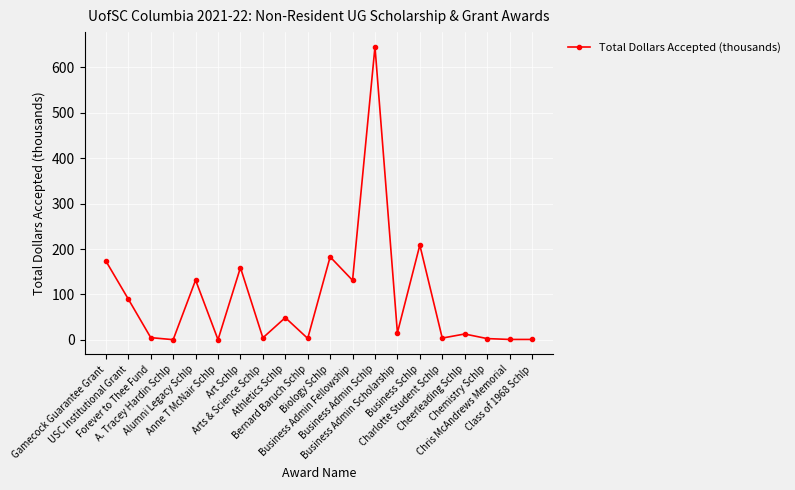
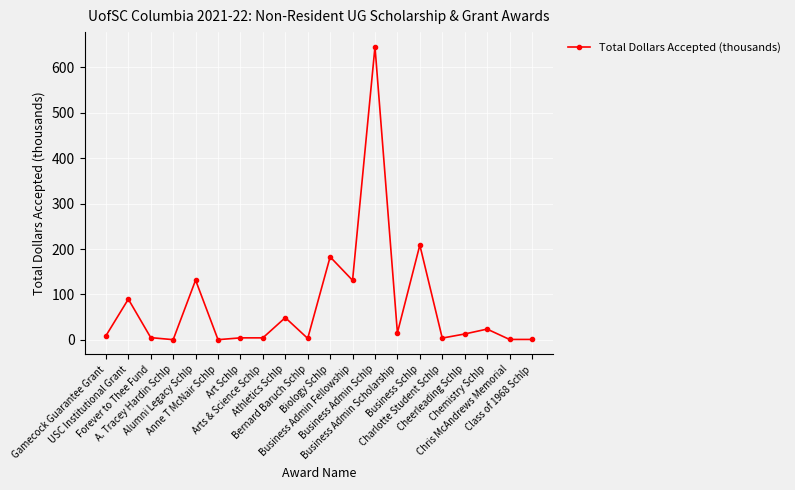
  {
-   "Gamecock Guarantee Grant": 170,
+   "Gamecock Guarantee Grant": 10,
    "USC Institutional Grant": 90,
    "Forever to Thee Fund": 10,
    "A. Tracey Hardin Schlp": 0,
    "Alumni Legacy Schlp": 130,
    "Anne T McNair Schlp": 0,
-   "Art Schlp": 160,
+   "Art Schlp": 0,
    "Arts & Science Schlp": 0,
    "Athletics Schlp": 50,
    "Bernard Baruch Schlp": 0,
    "Biology Schlp": 180,
    "Business Admin Fellowship": 130,
    "Business Admin Schlp": 650,
    "Business Admin Scholarship": 20,
    "Business Schlp": 210,
    "Charlotte Student Schlp": 0,
    "Cheerleading Schlp": 10,
-   "Chemistry Schlp": 0,
+   "Chemistry Schlp": 20,
    "Chris McAndrews Memorial": 0,
    "Class of 1968 Schlp": 0
  }
